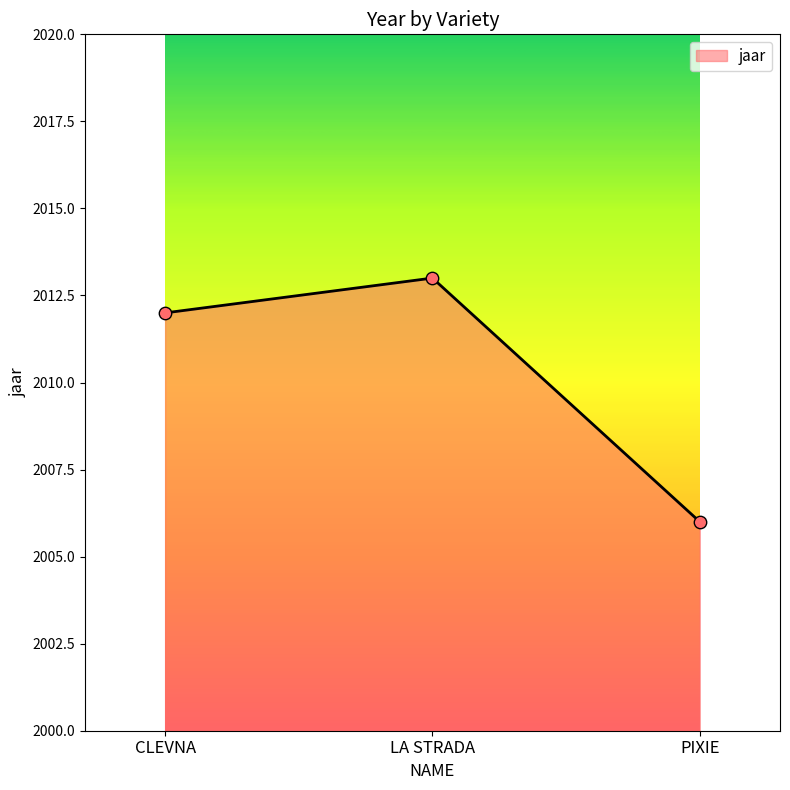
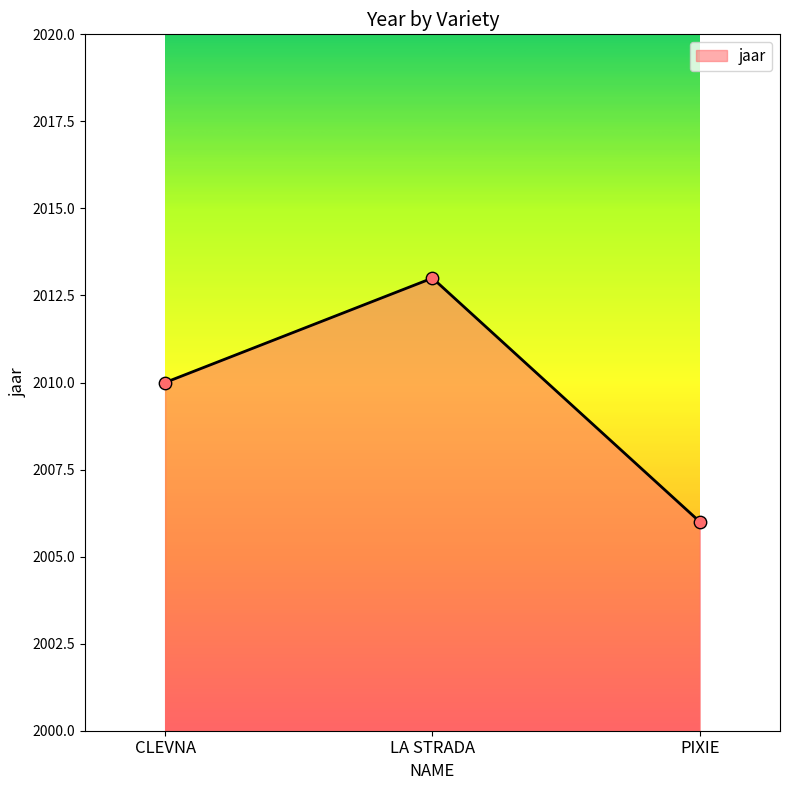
  {
-   "CLEVNA": 2012,
+   "CLEVNA": 2010,
    "LA STRADA": 2013,
    "PIXIE": 2006
  }
